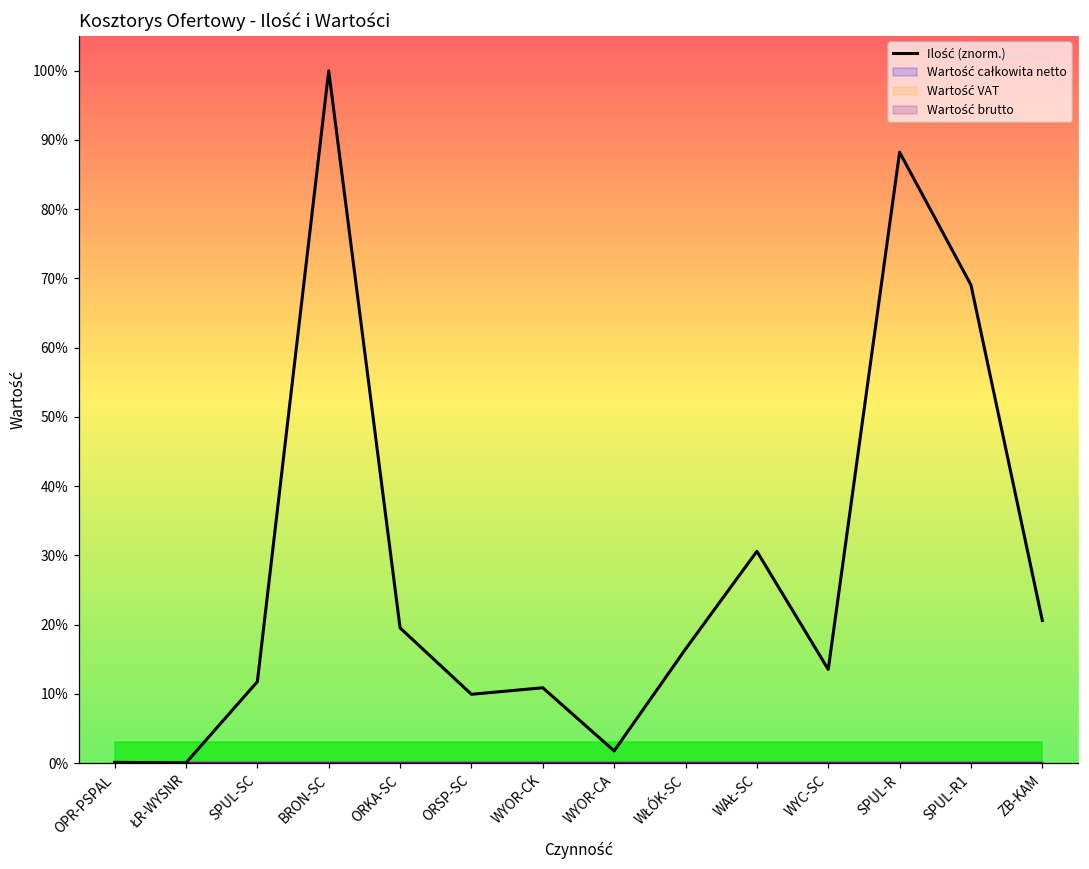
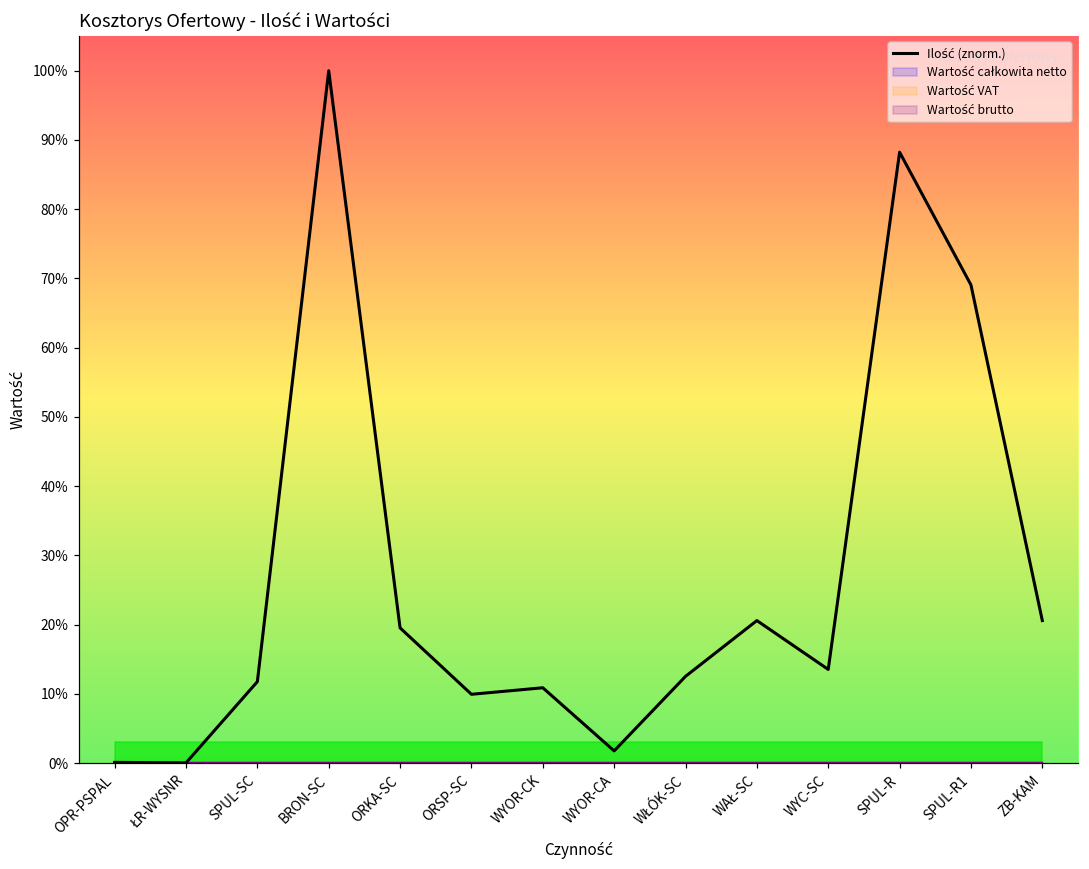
  {
    "Ilość (znorm.)": {
      "SPUL-SC": "12%",
      "BRON-SC": "100%",
      "ORKA-SC": "20%",
      "ORSP-SC": "10%",
      "WYOR-CK": "11%",
      "WYOR-CA": "2%",
-     "WŁÓK-SC": "16%",
-     "WAŁ-SC": "31%",
+     "WŁÓK-SC": "13%",
+     "WAŁ-SC": "21%",
      "WYC-SC": "14%",
      "SPUL-R": "88%",
      "SPUL-R1": "69%",
      "ZB-KAM": "21%"
    },
    "Wartość brutto": {
      "SPUL-SC": "0%",
      "BRON-SC": "0%",
      "ORKA-SC": "0%",
      "ORSP-SC": "0%",
      "WYOR-CK": "0%",
      "WYOR-CA": "0%",
      "WŁÓK-SC": "0%",
      "WAŁ-SC": "0%",
      "WYC-SC": "0%",
      "SPUL-R": "0%",
      "SPUL-R1": "0%",
      "ZB-KAM": "0%"
    }
  }
